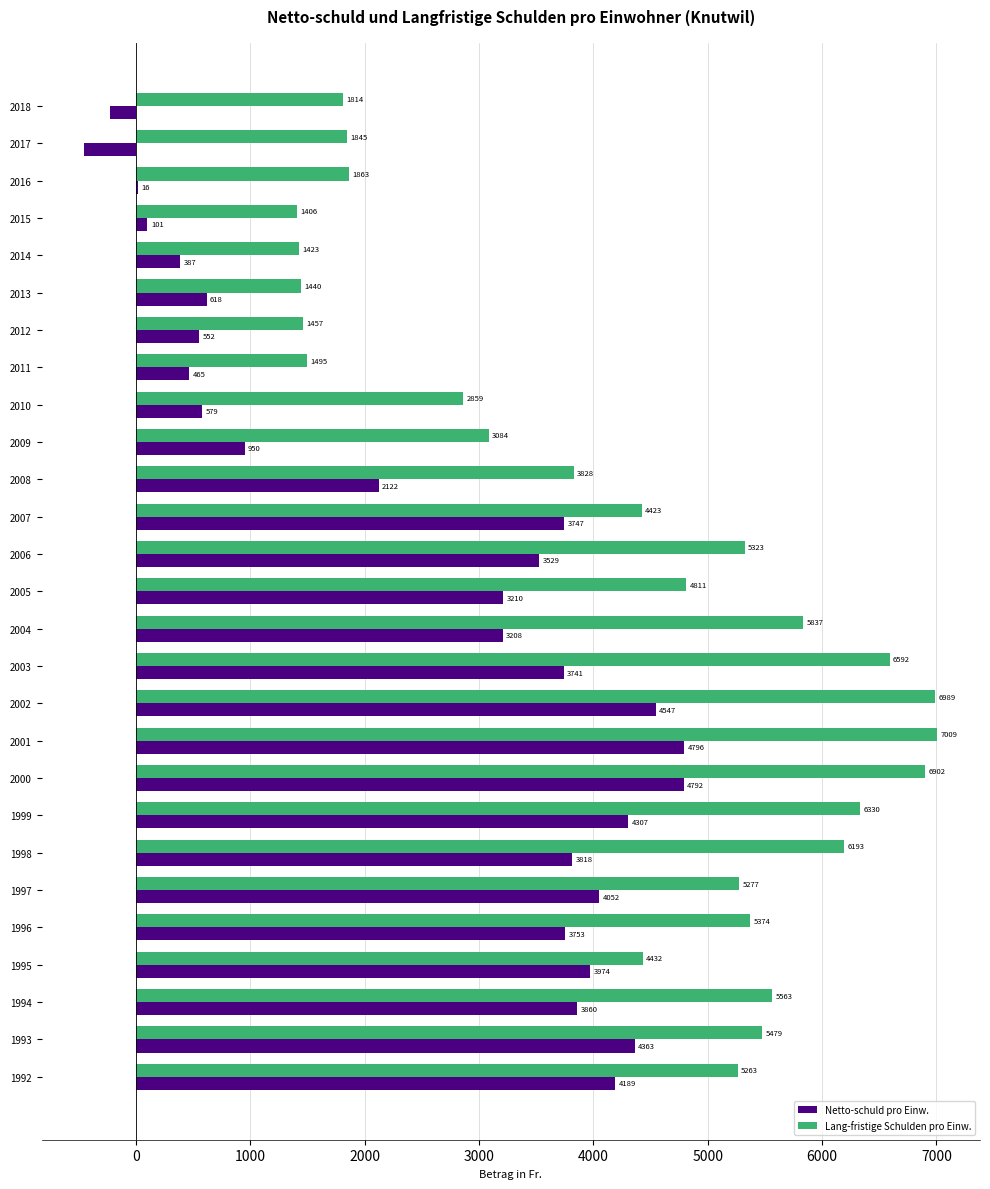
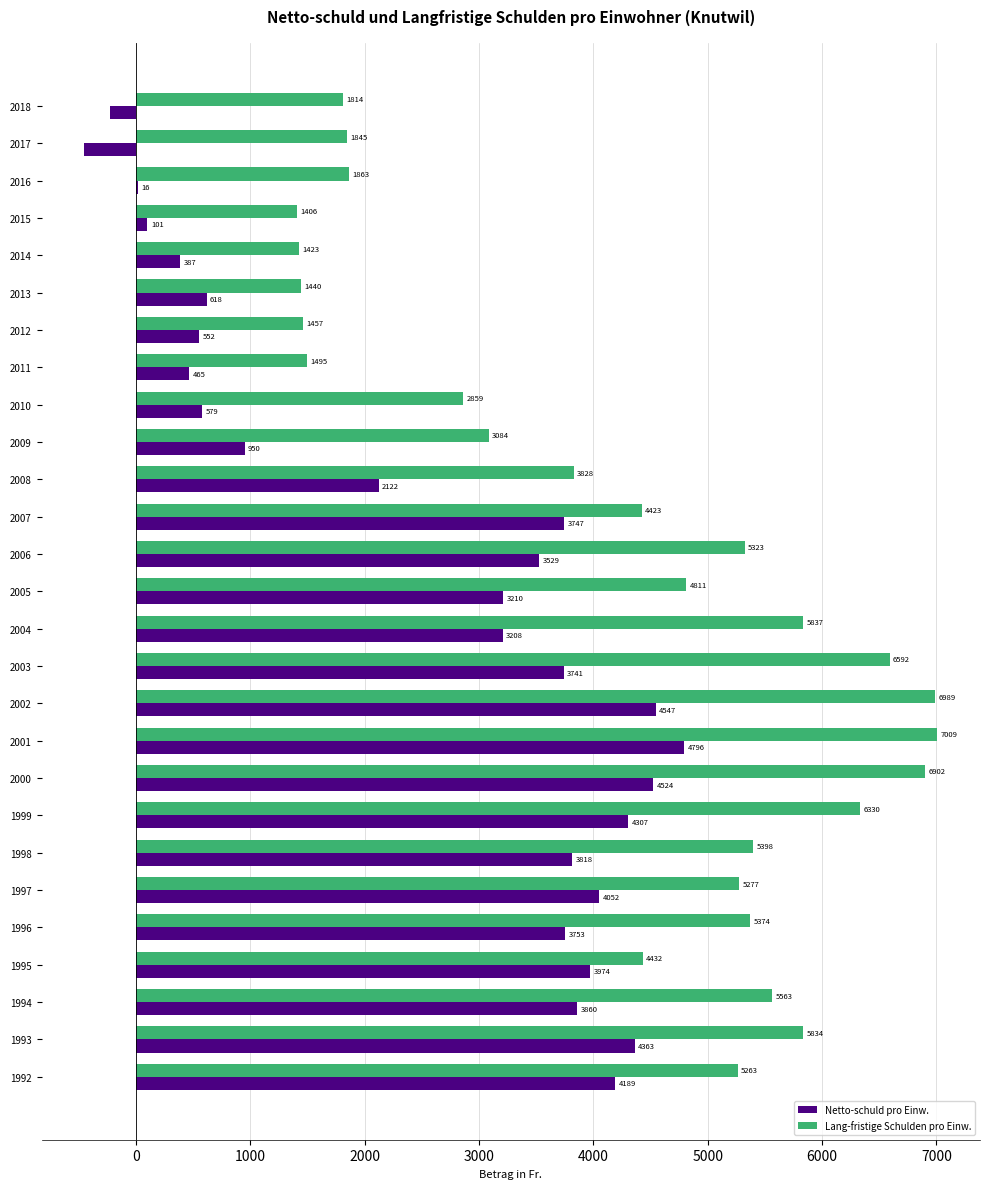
  {
    "Netto-schuld pro Einw.": {
      "2016": 16,
      "2015": 101,
      "2014": 387,
      "2013": 618,
      "2012": 552,
      "2011": 465,
      "2010": 579,
      "2009": 950,
      "2008": 2122,
      "2007": 3747,
      "2006": 3529,
      "2005": 3210,
      "2004": 3208,
      "2003": 3741,
      "2002": 4547,
      "2001": 4796,
-     "2000": 4792,
+     "2000": 4524,
      "1999": 4307,
      "1998": 3818,
      "1997": 4052,
      "1996": 3753,
      "1995": 3974,
      "1994": 3860,
      "1993": 4363,
      "1992": 4189
    },
    "Lang-fristige Schulden pro Einw.": {
      "2018": 1814,
      "2017": 1845,
      "2016": 1863,
      "2015": 1406,
      "2014": 1423,
      "2013": 1440,
      "2012": 1457,
      "2011": 1495,
      "2010": 2859,
      "2009": 3084,
      "2008": 3828,
      "2007": 4423,
      "2006": 5323,
      "2005": 4811,
      "2004": 5837,
      "2003": 6592,
      "2002": 6989,
      "2001": 7009,
      "2000": 6902,
      "1999": 6330,
-     "1998": 6193,
+     "1998": 5398,
      "1997": 5277,
      "1996": 5374,
      "1995": 4432,
      "1994": 5563,
-     "1993": 5479,
+     "1993": 5834,
      "1992": 5263
    }
  }
